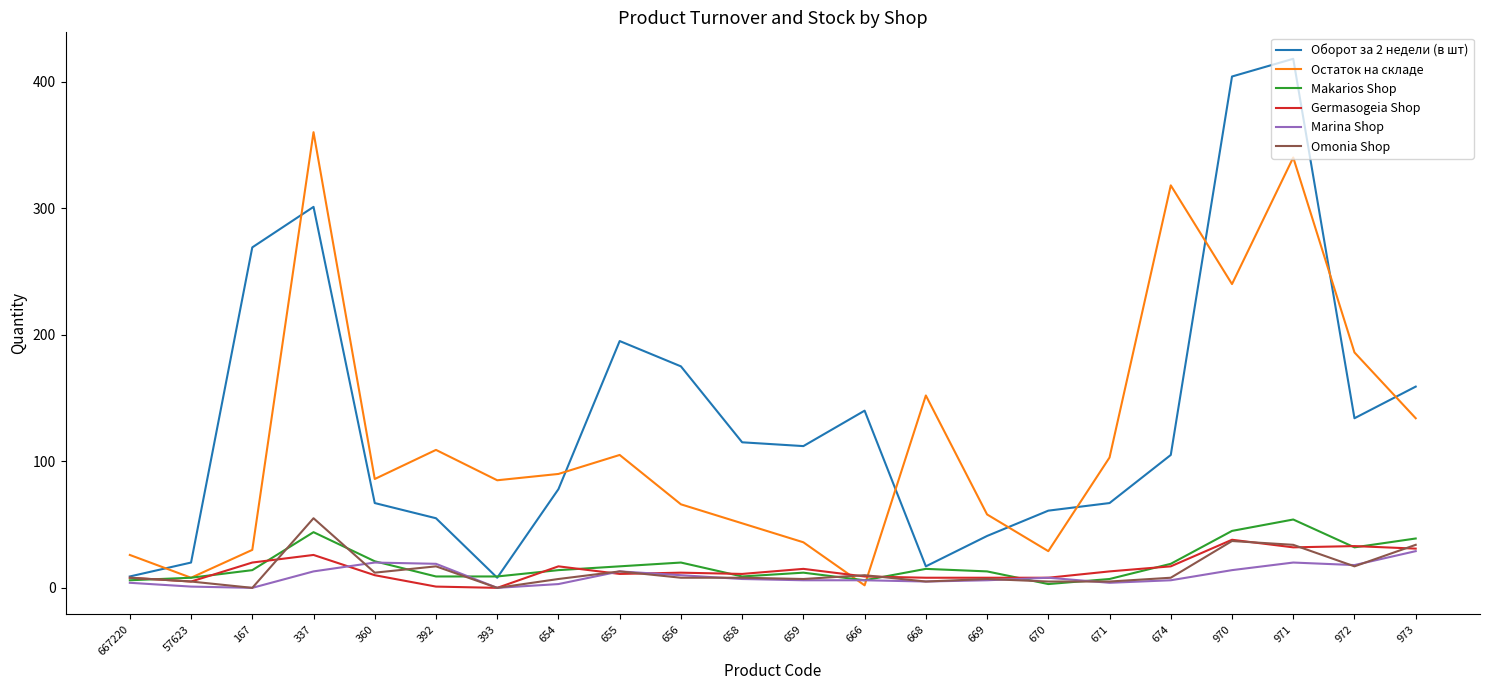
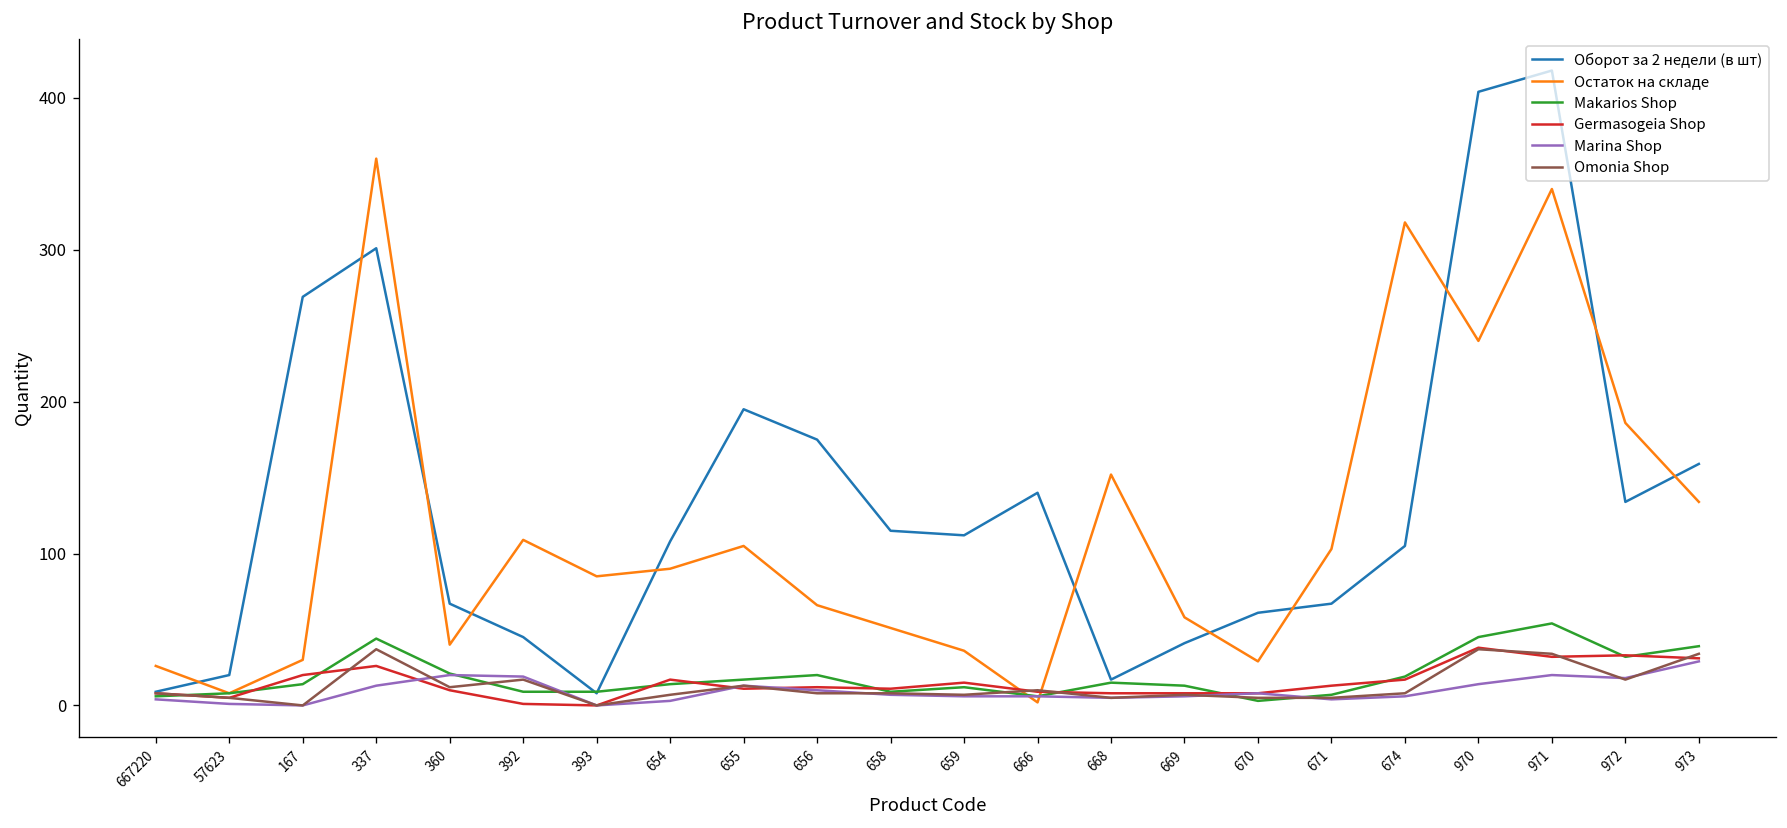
  {
    "Оборот за 2 недели (в шт)": {
      "57623": 20,
      "167": 269,
      "337": 301,
      "360": 67,
-     "392": 55,
-     "654": 78,
+     "392": 45,
+     "654": 108,
      "655": 195,
      "656": 175,
      "658": 115,
      "659": 112,
      "666": 140,
      "668": 17,
      "669": 41,
      "670": 61,
      "671": 67,
      "674": 105,
      "970": 404,
      "972": 134,
      "973": 159
    },
    "Остаток на складе": {
      "667220": 26,
      "167": 30,
      "337": 360,
-     "360": 86,
+     "360": 40,
      "392": 109,
      "393": 85,
      "654": 90,
      "655": 105,
      "656": 66,
      "658": 51,
      "659": 36,
      "666": 2,
      "668": 152,
      "669": 58,
      "670": 29,
      "671": 103,
      "674": 318,
      "970": 240,
      "972": 186,
      "973": 134
    },
    "Makarios Shop": {
      "167": 14,
      "337": 44,
      "392": 9,
      "654": 14,
      "655": 17,
      "656": 20,
      "659": 12,
      "668": 15,
      "669": 13,
      "670": 3,
      "970": 45,
      "971": 54,
      "973": 39
    },
    "Germasogeia Shop": {
      "167": 20,
      "337": 26,
      "392": 1,
      "654": 17,
      "658": 11,
      "659": 15,
      "668": 8,
      "671": 13,
      "971": 32,
      "973": 31
    },
    "Marina Shop": {
      "57623": 1,
      "337": 13,
      "654": 3,
      "674": 6,
      "970": 14,
      "971": 20,
      "973": 29
    },
    "Omonia Shop": {
-     "337": 55,
+     "337": 37,
      "654": 7,
      "670": 5,
      "674": 8,
      "971": 34,
      "973": 34
    }
  }
